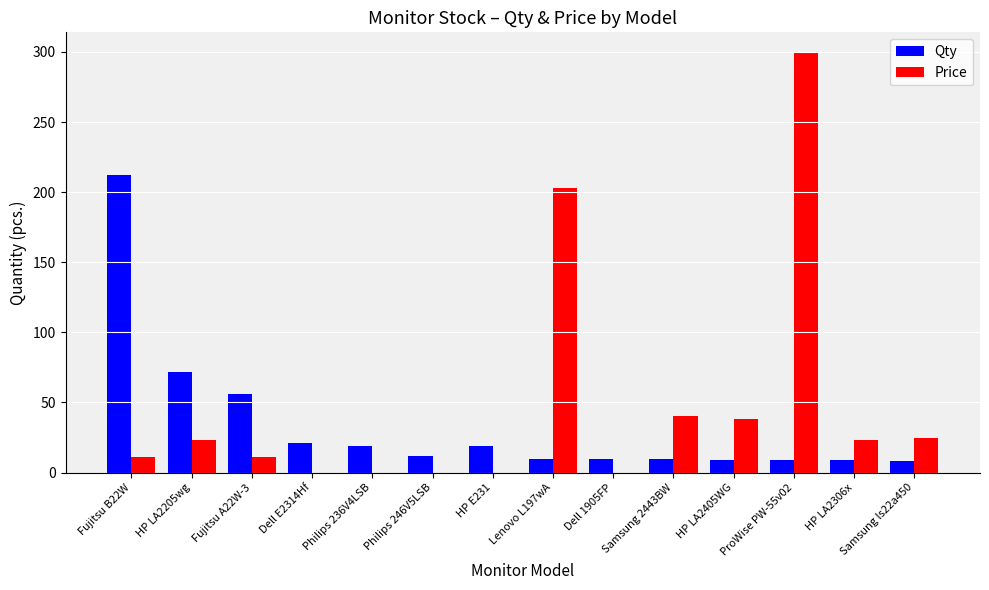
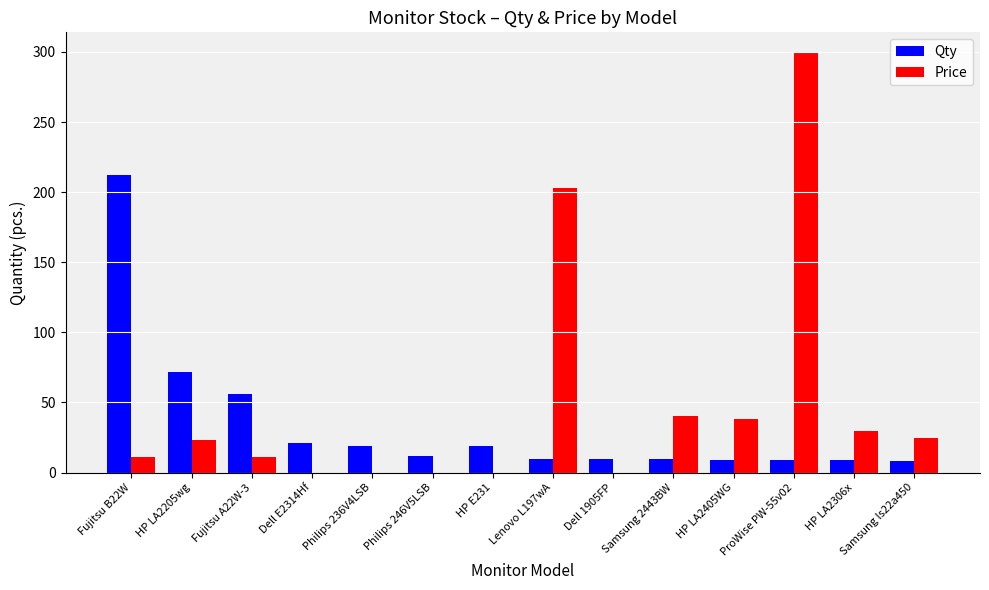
  {
    "Qty": {
      "Fujitsu B22W": 212,
      "HP LA2205wg": 72,
      "Fujitsu A22W-3": 56,
      "Dell E2314Hf": 21,
      "Philips 236V4LSB": 19,
      "Philips 246V5LSB": 12,
      "HP E231": 19,
      "Lenovo L197wA": 10,
      "Dell 1905FP": 10,
      "Samsung 2443BW": 10,
      "HP LA2405WG": 9,
      "ProWise PW-55v02": 9,
      "HP LA2306x": 9,
      "Samsung ls22a450": 8
    },
    "Price": {
      "Fujitsu B22W": 11,
      "HP LA2205wg": 23,
      "Fujitsu A22W-3": 11,
      "Dell E2314Hf": 0,
      "Philips 236V4LSB": 0,
      "Philips 246V5LSB": 0,
      "HP E231": 0,
      "Lenovo L197wA": 203,
      "Dell 1905FP": 0,
      "Samsung 2443BW": 40,
      "HP LA2405WG": 38,
      "ProWise PW-55v02": 299,
-     "HP LA2306x": 23,
+     "HP LA2306x": 30,
      "Samsung ls22a450": 25
    }
  }
